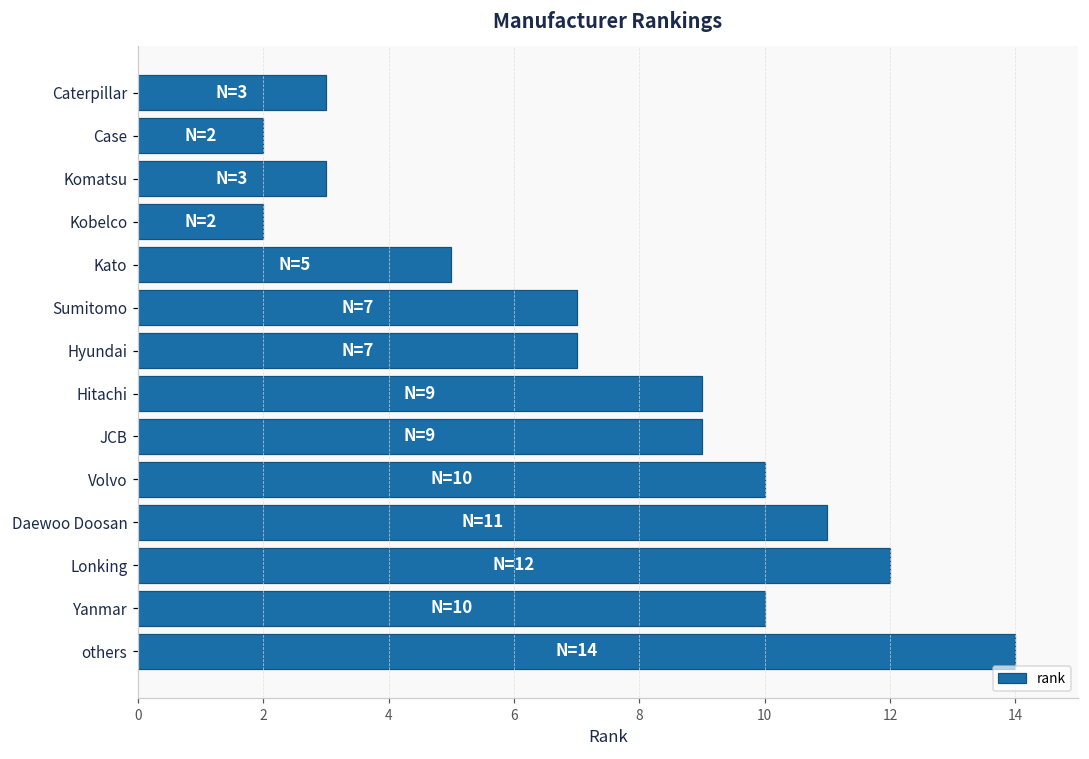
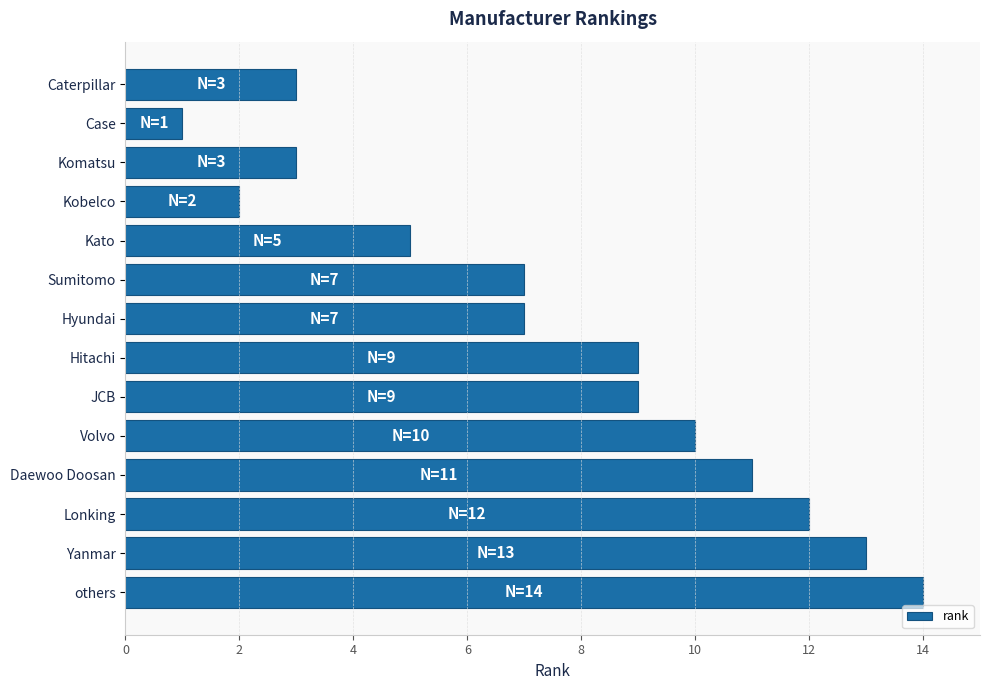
  {
    "Caterpillar": 3,
-   "Case": 2,
+   "Case": 1,
    "Komatsu": 3,
    "Kobelco": 2,
    "Kato": 5,
    "Sumitomo": 7,
    "Hyundai": 7,
    "Hitachi": 9,
    "JCB": 9,
    "Volvo": 10,
    "Daewoo Doosan": 11,
    "Lonking": 12,
-   "Yanmar": 10,
+   "Yanmar": 13,
    "others": 14
  }
